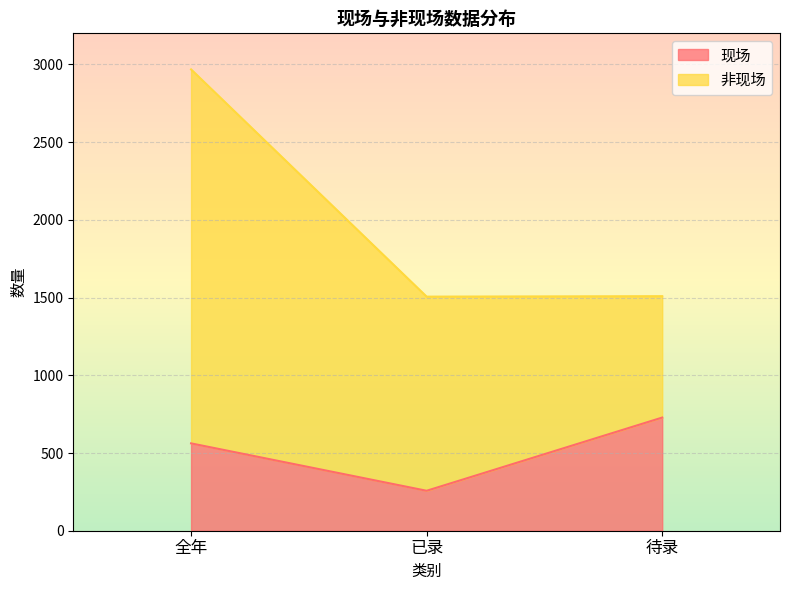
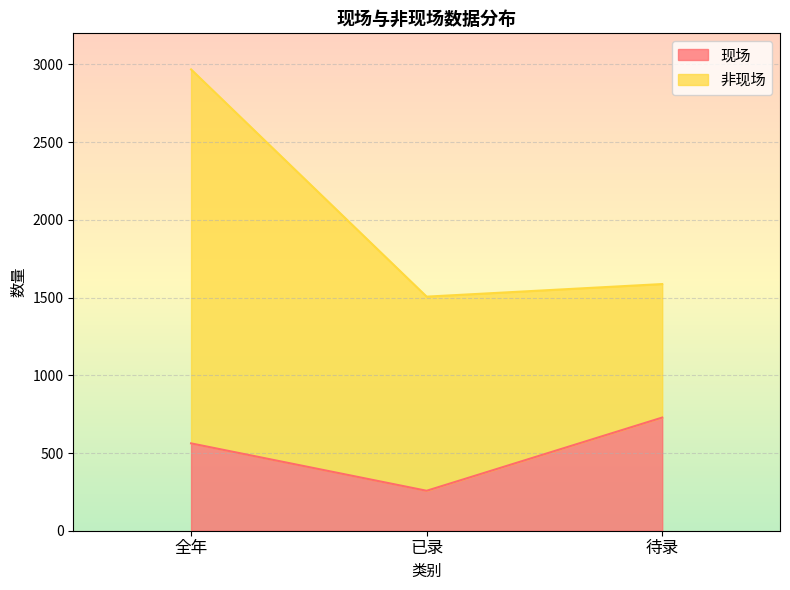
  {
    "现场": {
      "全年": 560,
      "已录": 260,
      "待录": 730
    },
    "非现场": {
      "全年": 2410,
      "已录": 1250,
-     "待录": 780
+     "待录": 860
    }
  }
